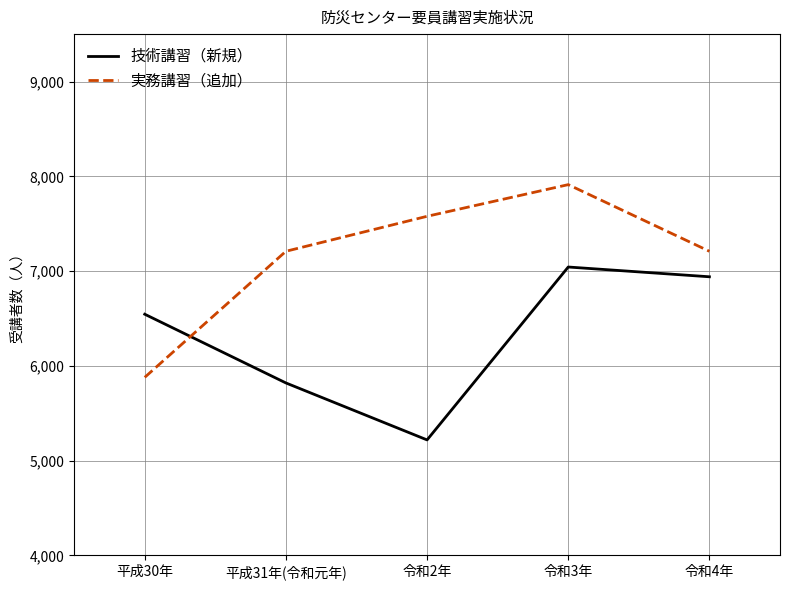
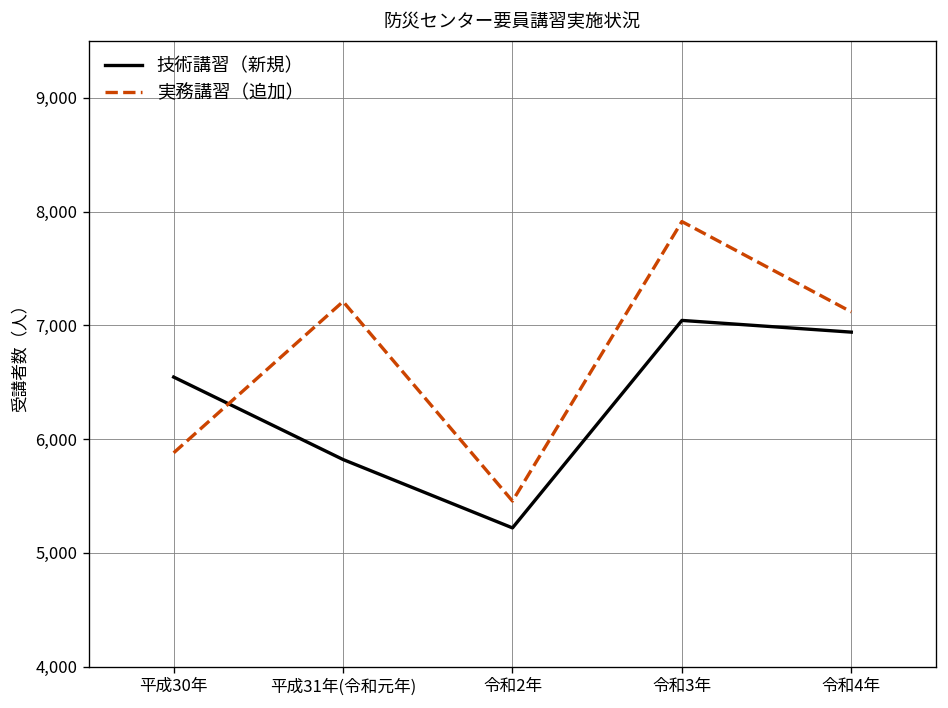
  {
    "技術講習（新規）": {
      "平成30年": "6,500",
      "平成31年(令和元年)": "5,800",
      "令和2年": "5,200",
      "令和3年": "7,000",
      "令和4年": "6,900"
    },
    "実務講習（追加）": {
      "平成30年": "5,900",
      "平成31年(令和元年)": "7,200",
-     "令和2年": "7,600",
+     "令和2年": "5,500",
      "令和3年": "7,900",
-     "令和4年": "7,200"
+     "令和4年": "7,100"
    }
  }
